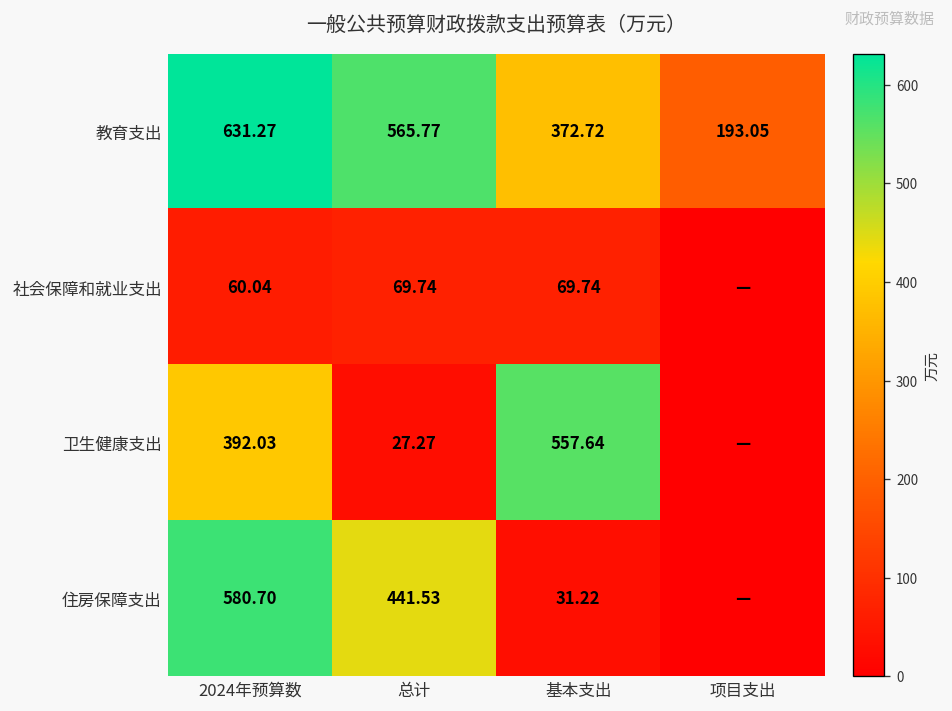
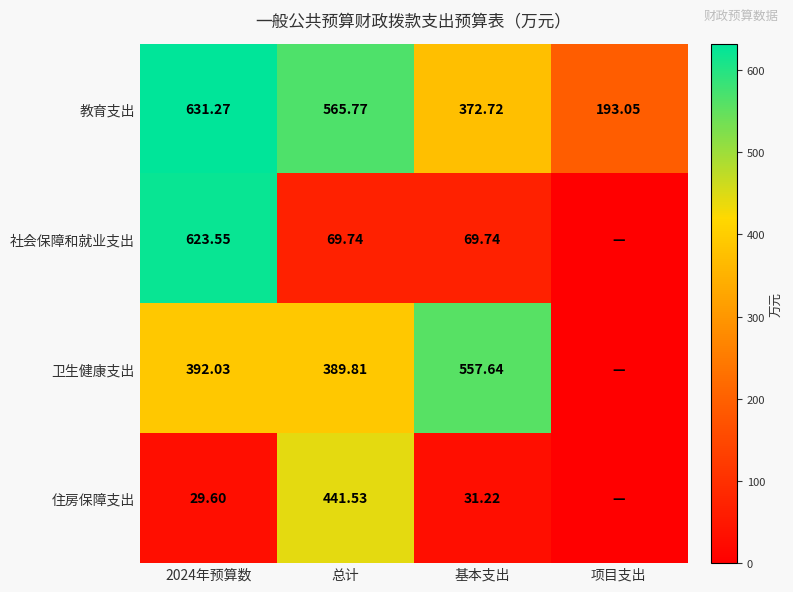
  {
    "教育支出": {
      "2024年预算数": 631.27,
      "总计": 565.77,
      "基本支出": 372.72,
      "项目支出": 193.05
    },
    "社会保障和就业支出": {
-     "2024年预算数": 60.04,
+     "2024年预算数": 623.55,
      "总计": 69.74,
      "基本支出": 69.74
    },
    "卫生健康支出": {
      "2024年预算数": 392.03,
-     "总计": 27.27,
+     "总计": 389.81,
      "基本支出": 557.64
    },
    "住房保障支出": {
-     "2024年预算数": 580.70,
+     "2024年预算数": 29.60,
      "总计": 441.53,
      "基本支出": 31.22
    }
  }
